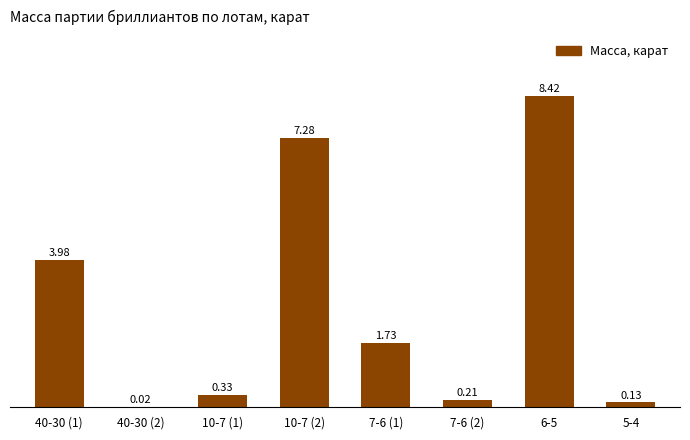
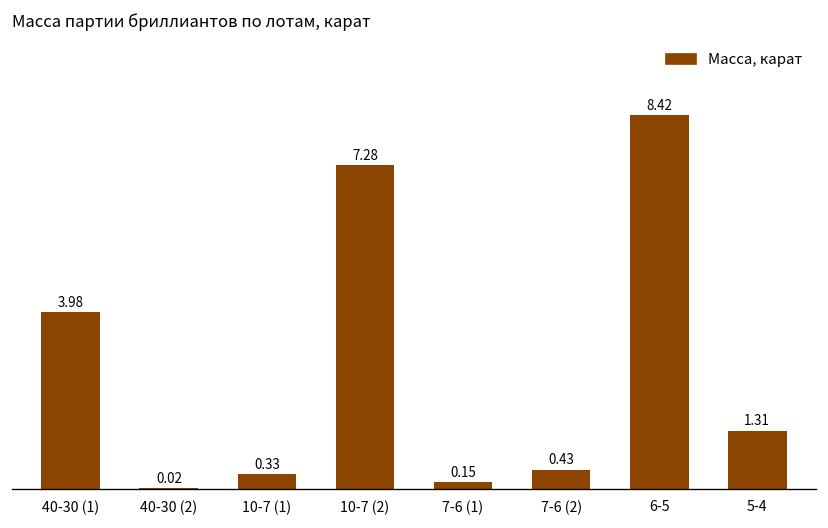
  {
    "40-30 (1)": 3.98,
    "40-30 (2)": 0.02,
    "10-7 (1)": 0.33,
    "10-7 (2)": 7.28,
-   "7-6 (1)": 1.73,
-   "7-6 (2)": 0.21,
+   "7-6 (1)": 0.15,
+   "7-6 (2)": 0.43,
    "6-5": 8.42,
-   "5-4": 0.13
+   "5-4": 1.31
  }
